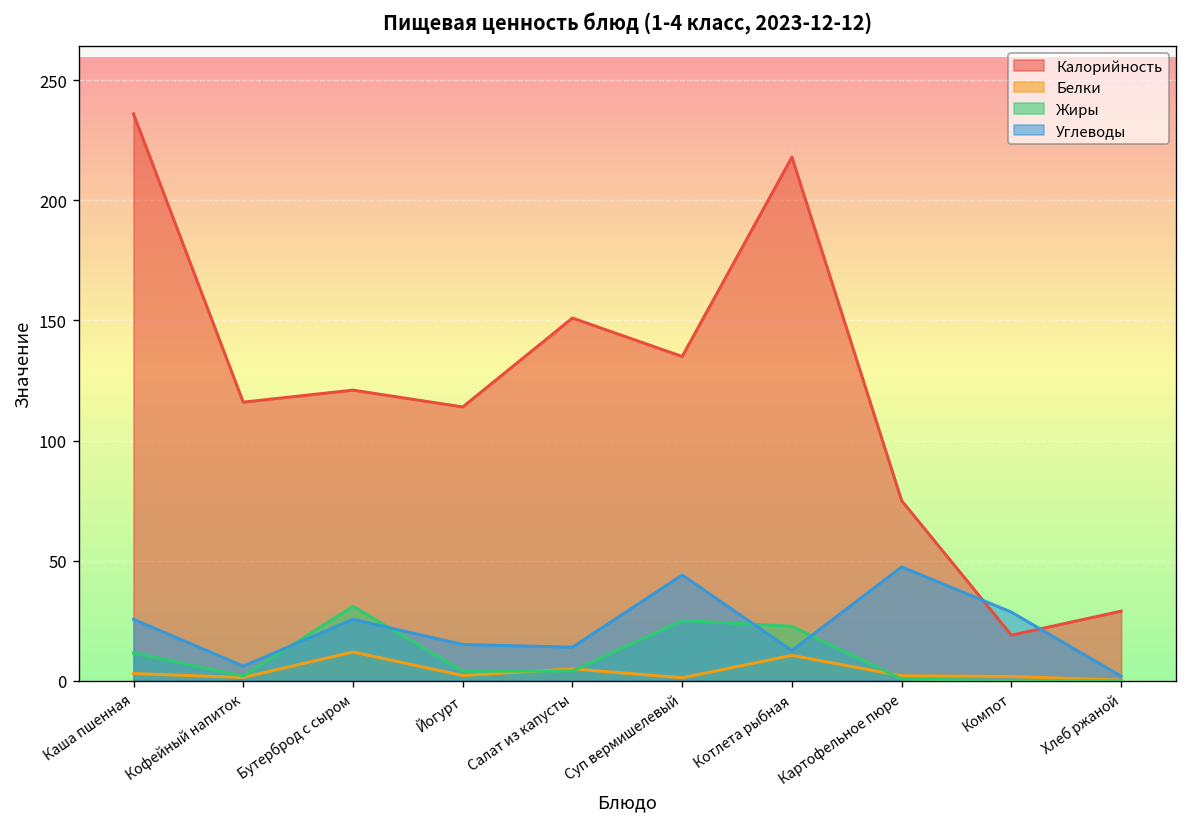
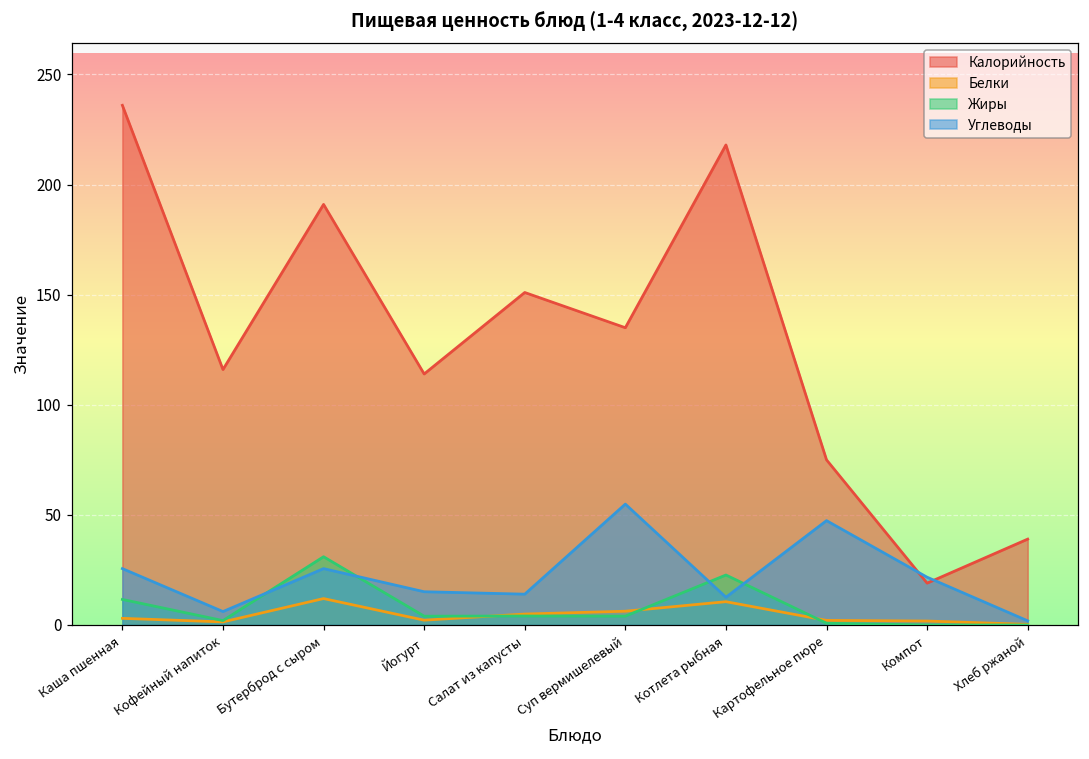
  {
    "Калорийность": {
      "Каша пшенная": 236,
      "Кофейный напиток": 116,
-     "Бутерброд с сыром": 121,
+     "Бутерброд с сыром": 191,
      "Йогурт": 114,
      "Салат из капусты": 151,
      "Суп вермишелевый": 135,
      "Котлета рыбная": 218,
      "Картофельное пюре": 75,
      "Компот": 19,
-     "Хлеб ржаной": 29
+     "Хлеб ржаной": 39
    },
    "Белки": {
      "Каша пшенная": 3,
      "Бутерброд с сыром": 12,
      "Йогурт": 2,
-     "Суп вермишелевый": 1,
+     "Суп вермишелевый": 6,
      "Котлета рыбная": 11,
      "Картофельное пюре": 2,
      "Компот": 2
    },
    "Жиры": {
      "Каша пшенная": 12,
      "Бутерброд с сыром": 31,
      "Йогурт": 4,
-     "Суп вермишелевый": 25,
+     "Суп вермишелевый": 4,
      "Котлета рыбная": 23,
      "Картофельное пюре": 1,
      "Компот": 0
    },
    "Углеводы": {
      "Каша пшенная": 26,
      "Кофейный напиток": 6,
      "Бутерброд с сыром": 26,
      "Йогурт": 15,
      "Салат из капусты": 14,
-     "Суп вермишелевый": 44,
+     "Суп вермишелевый": 55,
      "Котлета рыбная": 13,
      "Картофельное пюре": 47,
-     "Компот": 29,
+     "Компот": 22,
      "Хлеб ржаной": 2
    }
  }
